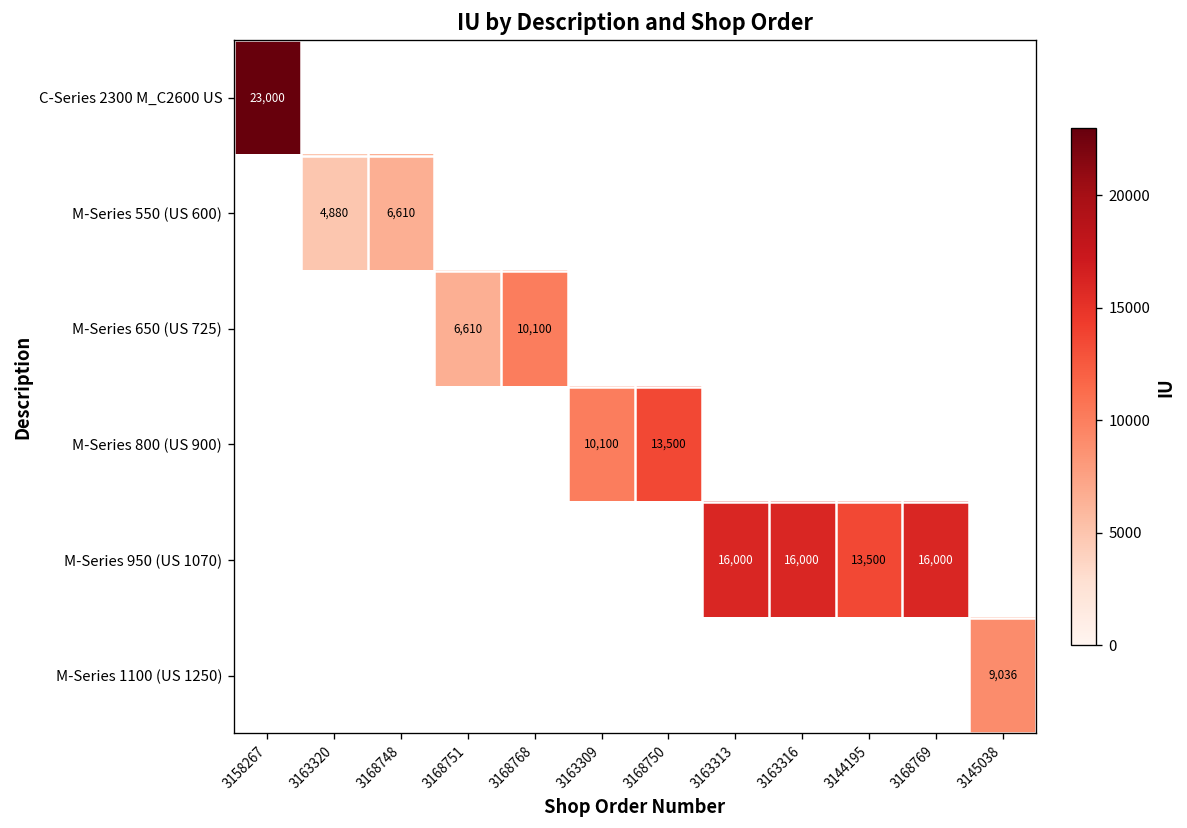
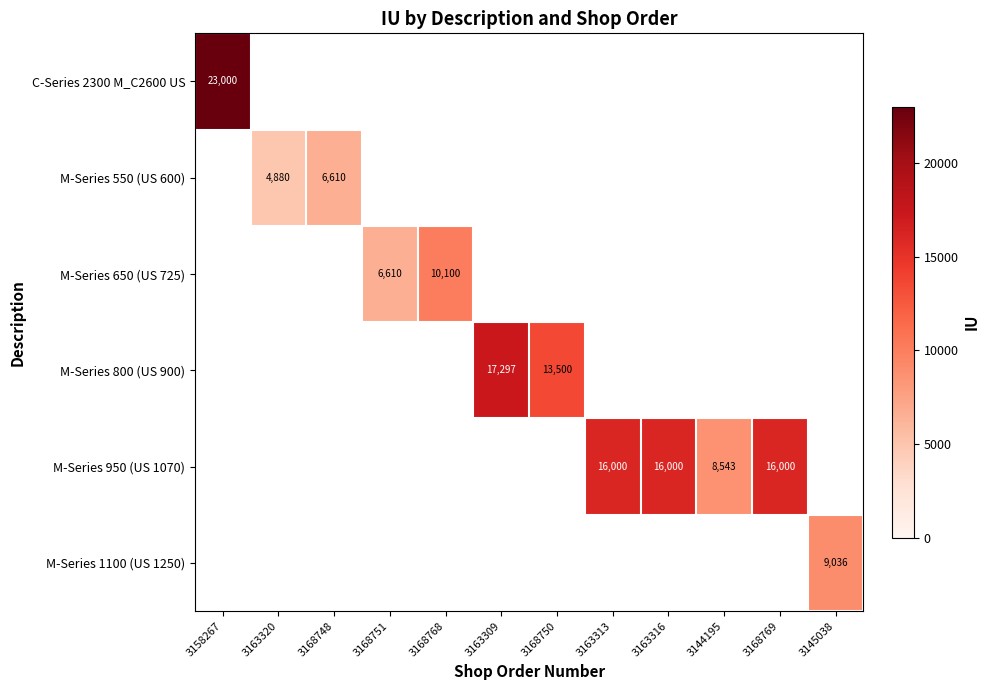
  {
    "C-Series 2300 M_C2600 US": {
      "3158267": "23,000"
    },
    "M-Series 550 (US 600)": {
      "3163320": "4,880",
      "3168748": "6,610"
    },
    "M-Series 650 (US 725)": {
      "3168751": "6,610",
      "3168768": "10,100"
    },
    "M-Series 800 (US 900)": {
-     "3163309": "10,100",
+     "3163309": "17,297",
      "3168750": "13,500"
    },
    "M-Series 950 (US 1070)": {
      "3163313": "16,000",
      "3163316": "16,000",
-     "3144195": "13,500",
+     "3144195": "8,543",
      "3168769": "16,000"
    },
    "M-Series 1100 (US 1250)": {
      "3145038": "9,036"
    }
  }
